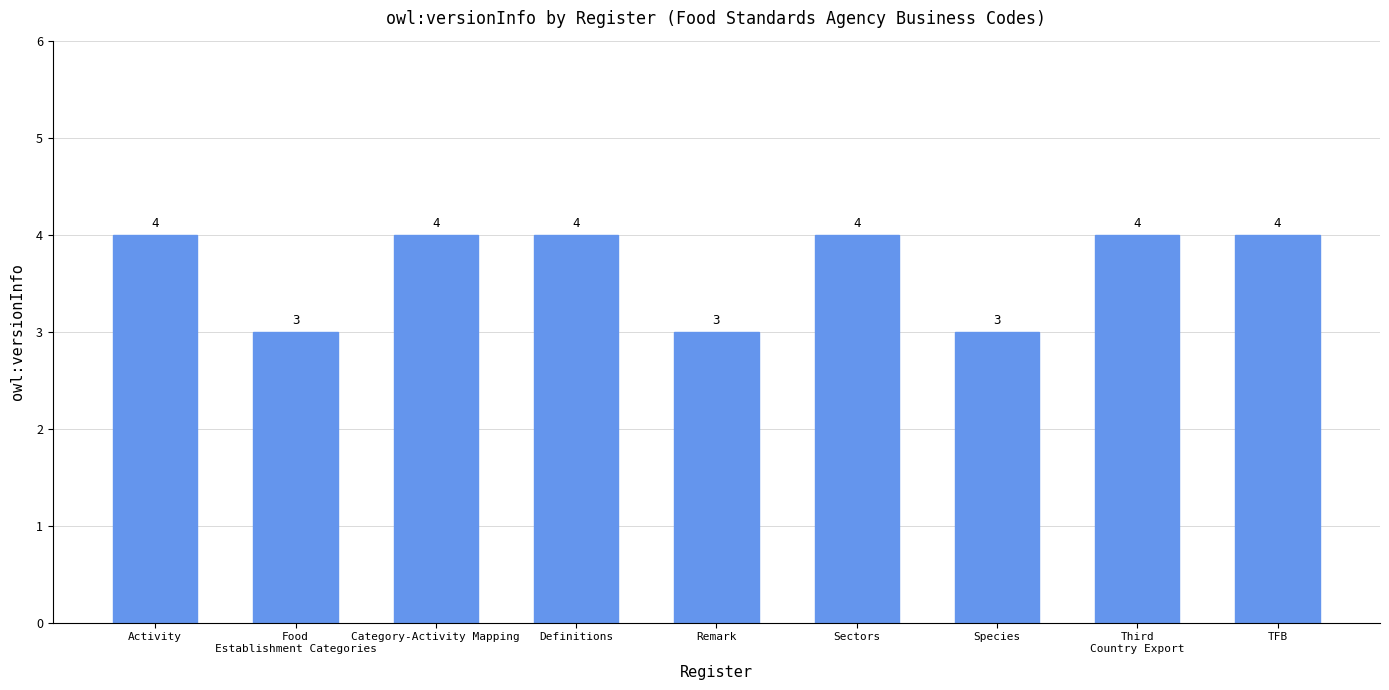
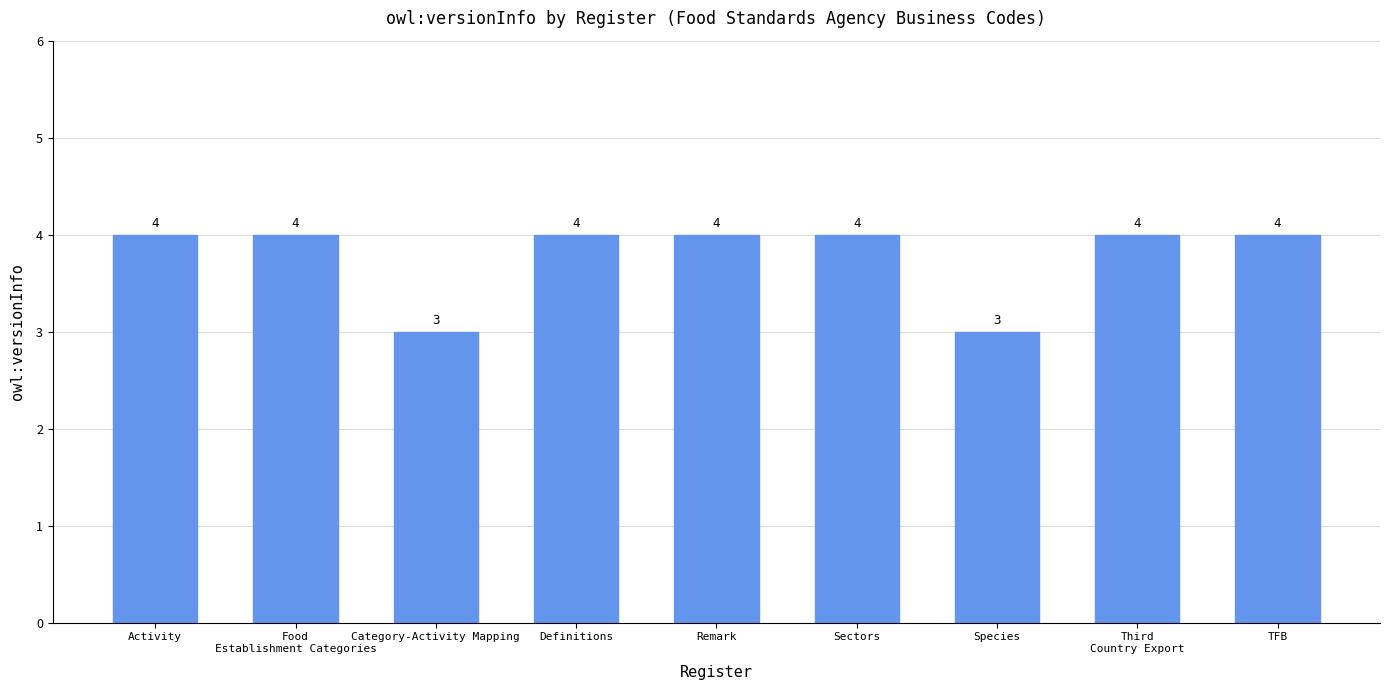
  {
    "Activity": 4,
-   "Food Establishment Categories": 3,
-   "Category-Activity Mapping": 4,
+   "Food Establishment Categories": 4,
+   "Category-Activity Mapping": 3,
    "Definitions": 4,
-   "Remark": 3,
+   "Remark": 4,
    "Sectors": 4,
    "Species": 3,
    "Third Country Export": 4,
    "TFB": 4
  }
